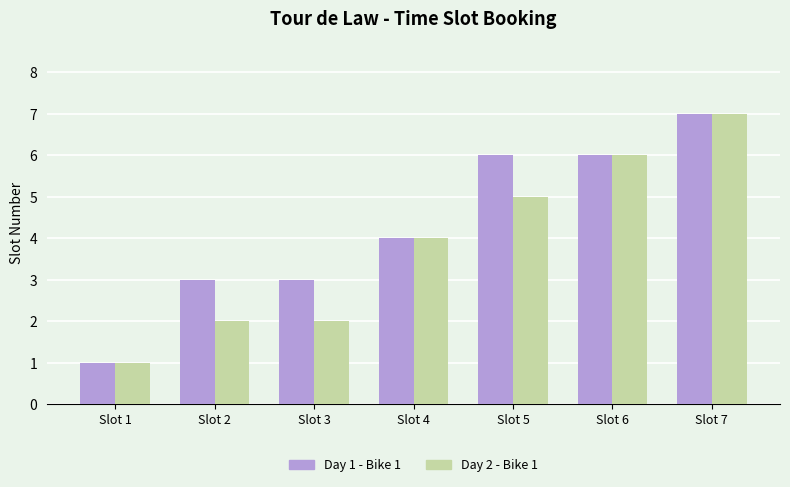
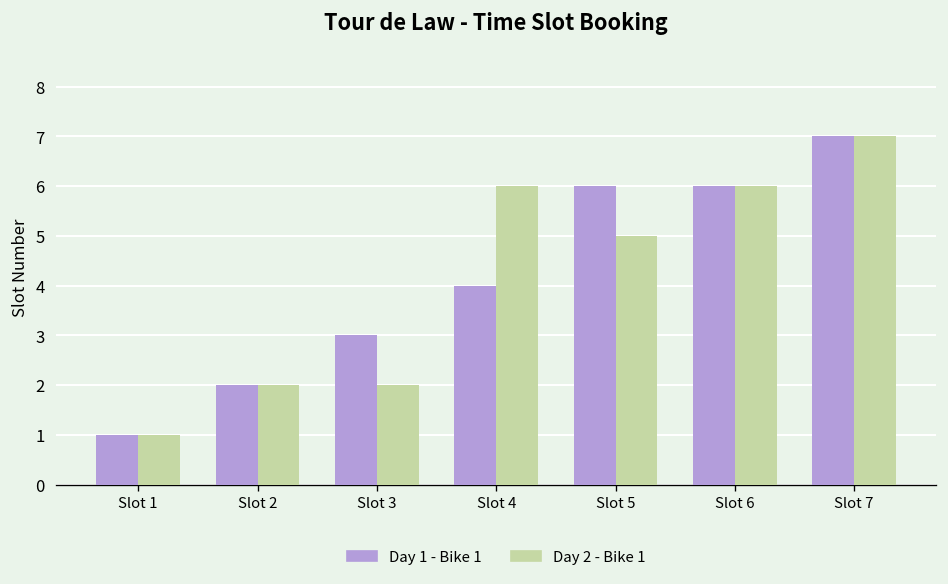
  {
    "Day 1 - Bike 1": {
      "Slot 1": 1,
-     "Slot 2": 3,
+     "Slot 2": 2,
      "Slot 3": 3,
      "Slot 4": 4,
      "Slot 5": 6,
      "Slot 6": 6,
      "Slot 7": 7
    },
    "Day 2 - Bike 1": {
      "Slot 1": 1,
      "Slot 2": 2,
      "Slot 3": 2,
-     "Slot 4": 4,
+     "Slot 4": 6,
      "Slot 5": 5,
      "Slot 6": 6,
      "Slot 7": 7
    }
  }
